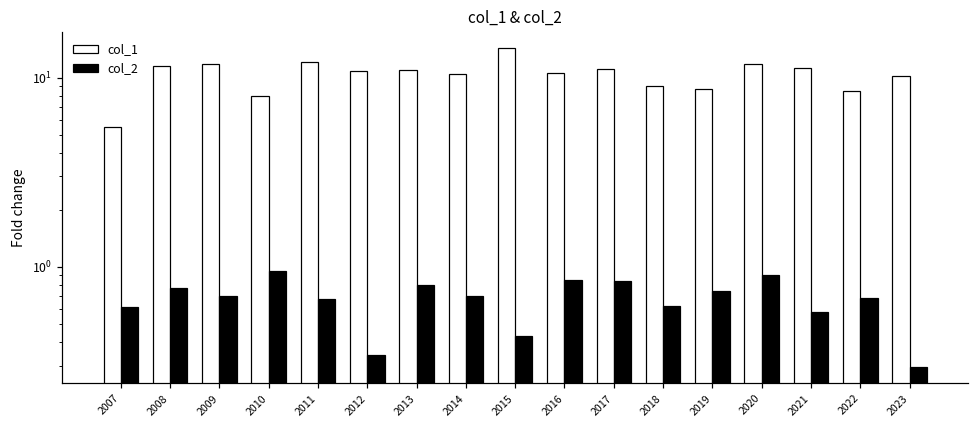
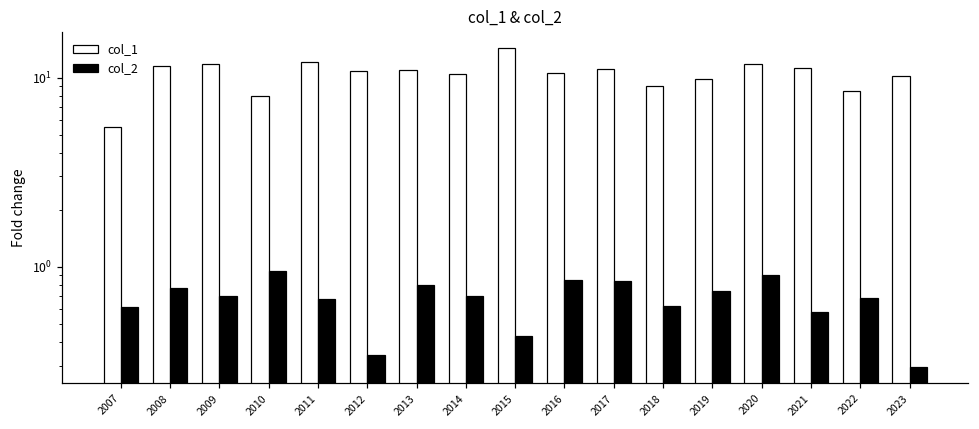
  {
    "col_1": {
      "2007": 5.5,
      "2008": 11,
      "2009": 12,
      "2010": 8,
      "2011": 12,
      "2012": 11,
      "2013": 11,
      "2014": 10,
      "2015": 14,
      "2016": 11,
      "2017": 11,
      "2018": 9,
-     "2019": 9,
+     "2019": 10,
      "2020": 12,
      "2021": 11,
      "2022": 8,
      "2023": 10
    },
    "col_2": {
      "2007": 0.62,
      "2008": 0.8,
      "2009": 0.70,
      "2010": 1.0,
      "2011": 0.68,
      "2012": 0.34,
      "2013": 0.8,
      "2014": 0.70,
      "2015": 0.43,
      "2016": 0.9,
      "2017": 0.8,
      "2018": 0.62,
      "2019": 0.7,
      "2020": 0.9,
      "2021": 0.58,
      "2022": 0.68,
      "2023": 0.30
    }
  }
